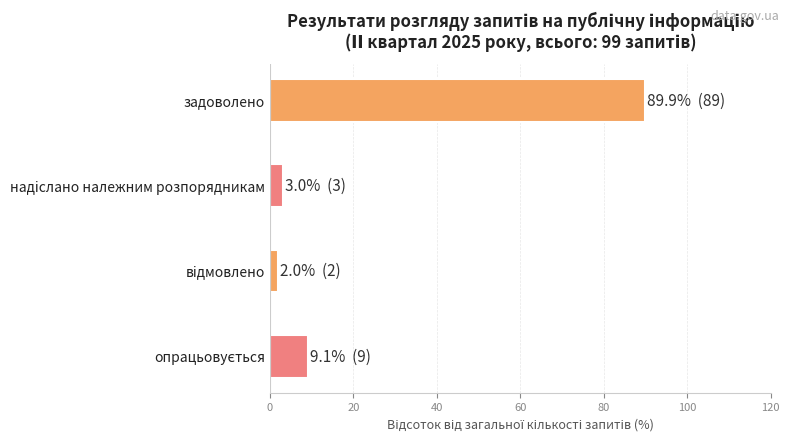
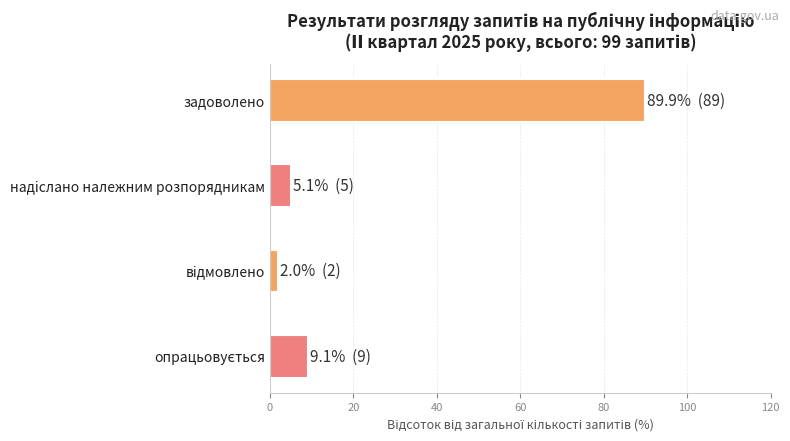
  {
    "задоволено": "89.9%",
-   "надіслано належним розпорядникам": "3.0% (3)",
+   "надіслано належним розпорядникам": "5.1% (5)",
    "відмовлено": "2.0%",
    "опрацьовується": "9.1%"
  }
